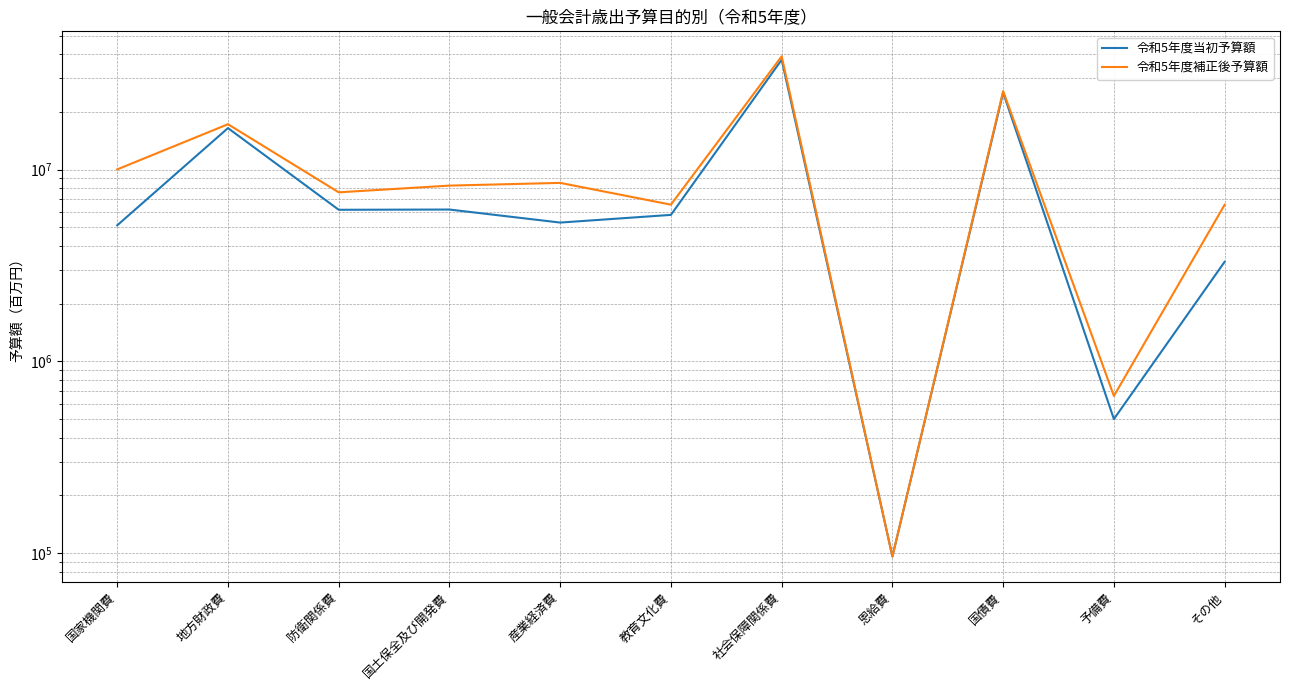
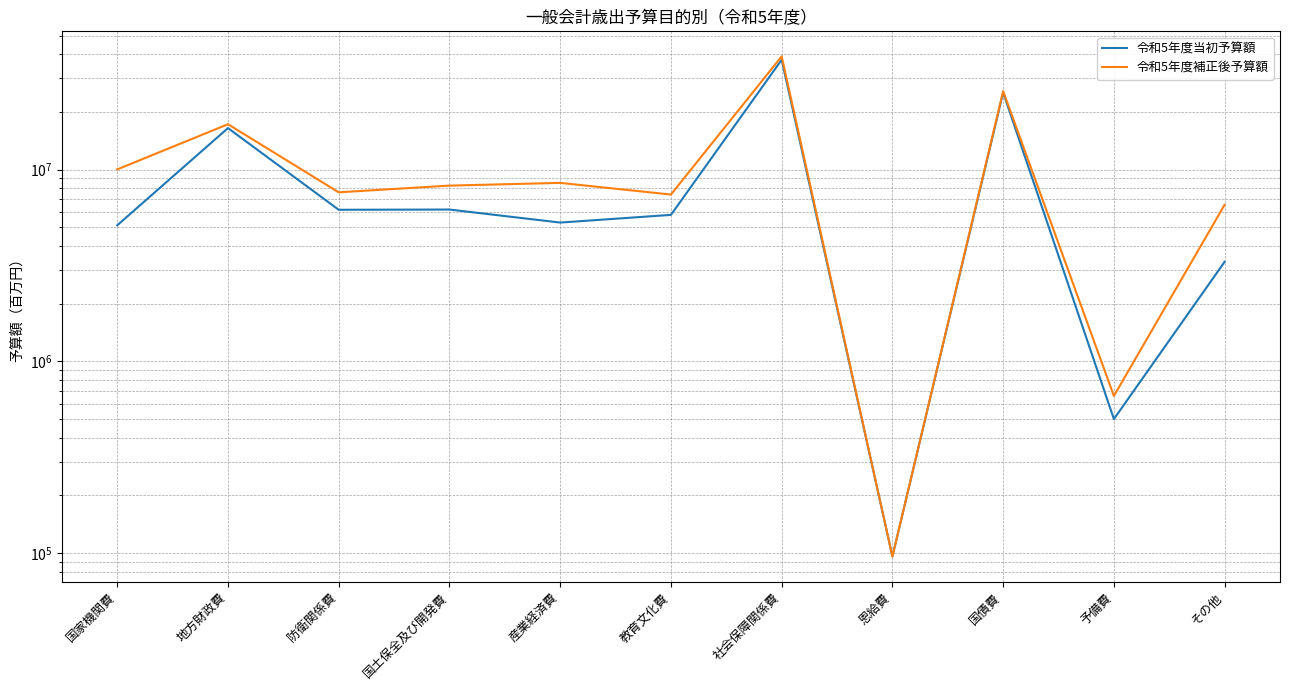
  {
    "令和5年度当初予算額": {
      "国家機関費": 5100000,
      "地方財政費": 16000000,
      "防衛関係費": 6200000,
      "国土保全及び開発費": 6200000,
      "産業経済費": 5300000,
      "教育文化費": 5800000,
      "社会保障関係費": 37000000,
      "予備費": 500000,
      "その他": 3300000
    },
    "令和5年度補正後予算額": {
      "国家機関費": 10000000,
      "地方財政費": 17000000,
      "防衛関係費": 7600000,
      "国土保全及び開発費": 8300000,
      "産業経済費": 9000000,
-     "教育文化費": 6600000,
+     "教育文化費": 7400000,
      "社会保障関係費": 39000000,
      "予備費": 660000,
      "その他": 6600000
    }
  }
